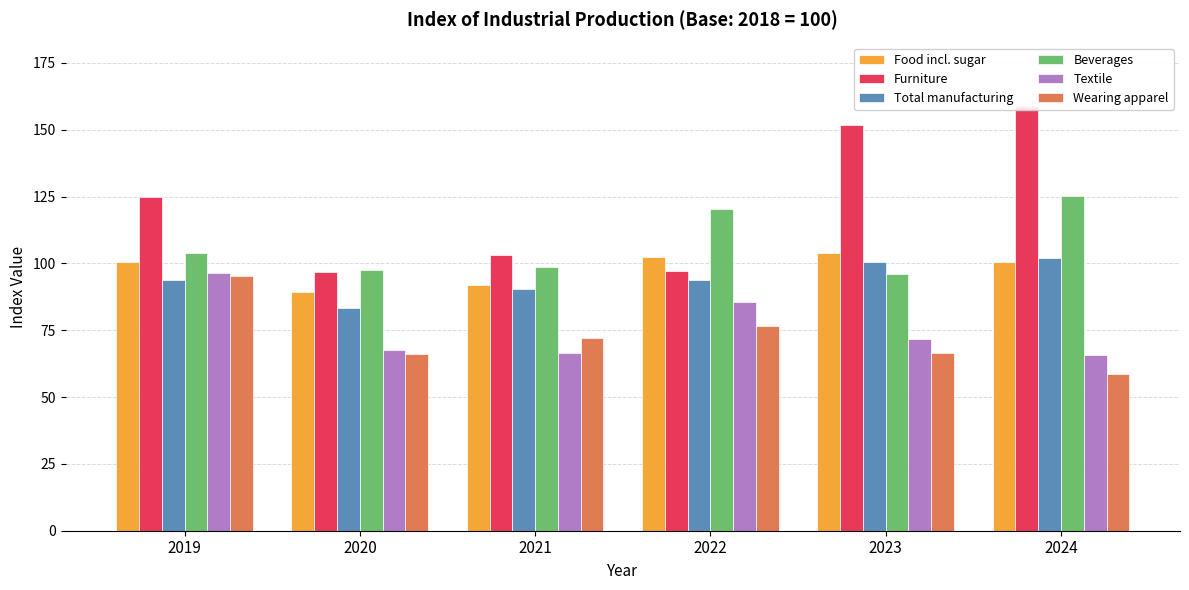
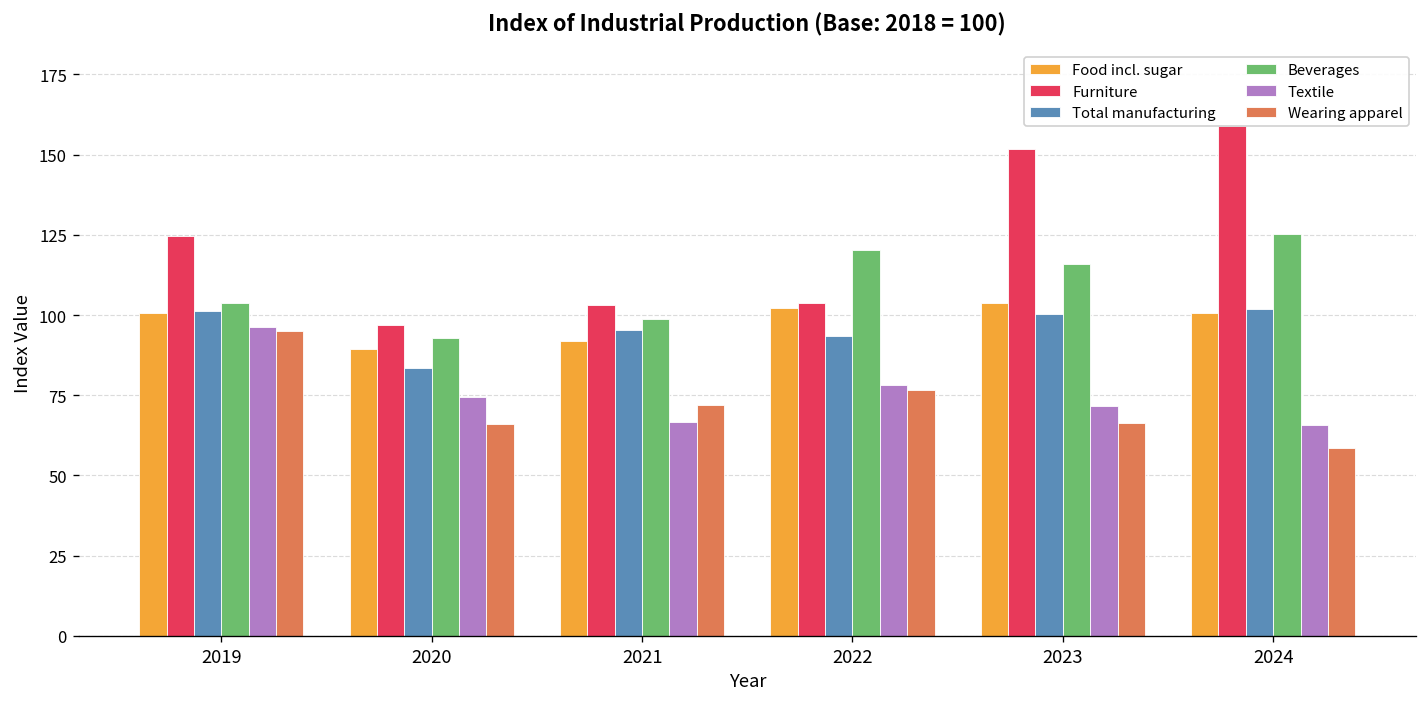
  {
    "Furniture": {
      "2019": 125,
      "2020": 97,
      "2021": 103,
-     "2022": 97,
+     "2022": 104,
      "2023": 152
    },
    "Total manufacturing": {
-     "2019": 94,
+     "2019": 101,
      "2020": 83,
-     "2021": 90,
+     "2021": 95,
      "2022": 94,
      "2023": 100,
      "2024": 102
    },
    "Beverages": {
      "2019": 104,
-     "2020": 98,
+     "2020": 93,
      "2021": 99,
      "2022": 120,
-     "2023": 96,
+     "2023": 116,
      "2024": 125
    },
    "Textile": {
      "2019": 96,
-     "2020": 68,
+     "2020": 74,
      "2021": 67,
-     "2022": 86,
+     "2022": 78,
      "2023": 72,
      "2024": 66
    }
  }
